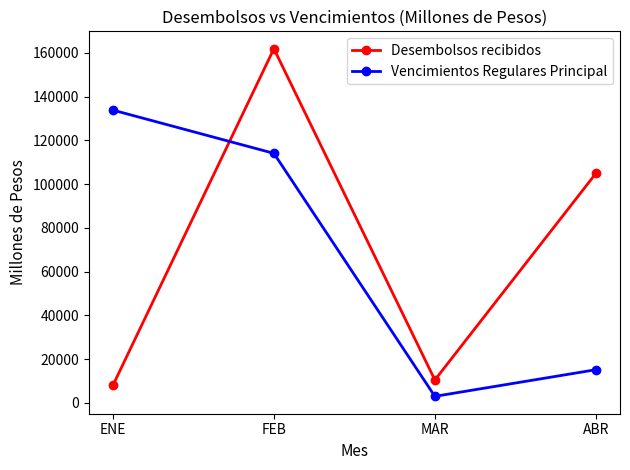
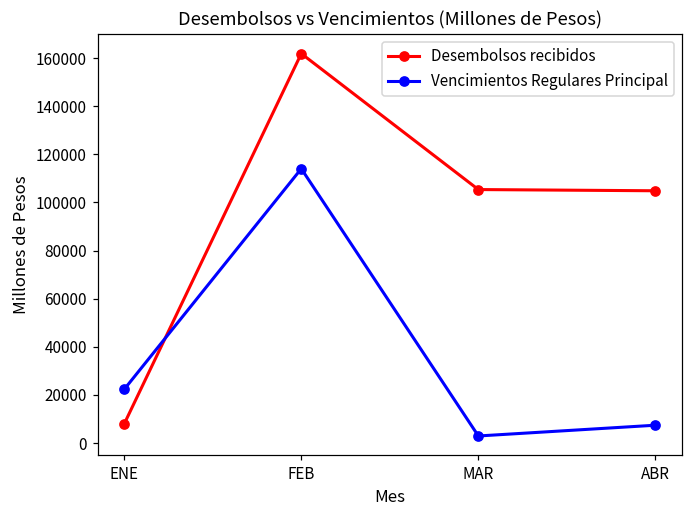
  {
    "Desembolsos recibidos": {
      "ENE": 8000,
      "FEB": 162000,
-     "MAR": 10000,
+     "MAR": 105000,
      "ABR": 105000
    },
    "Vencimientos Regulares Principal": {
-     "ENE": 134000,
+     "ENE": 22000,
      "FEB": 114000,
      "MAR": 3000,
-     "ABR": 15000
+     "ABR": 7000
    }
  }
